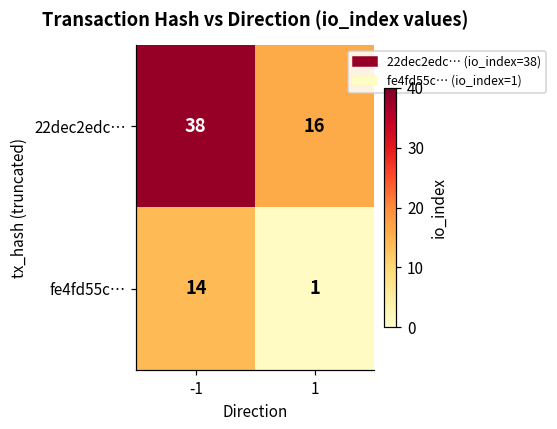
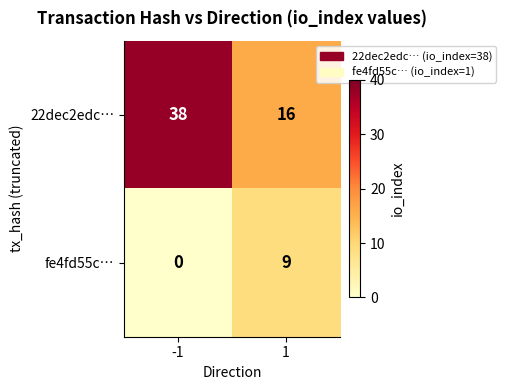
  {
    "22dec2edc…": {
      "-1": 38,
      "1": 16
    },
    "fe4fd55c…": {
-     "-1": 14,
-     "1": 1
+     "-1": 0,
+     "1": 9
    }
  }
